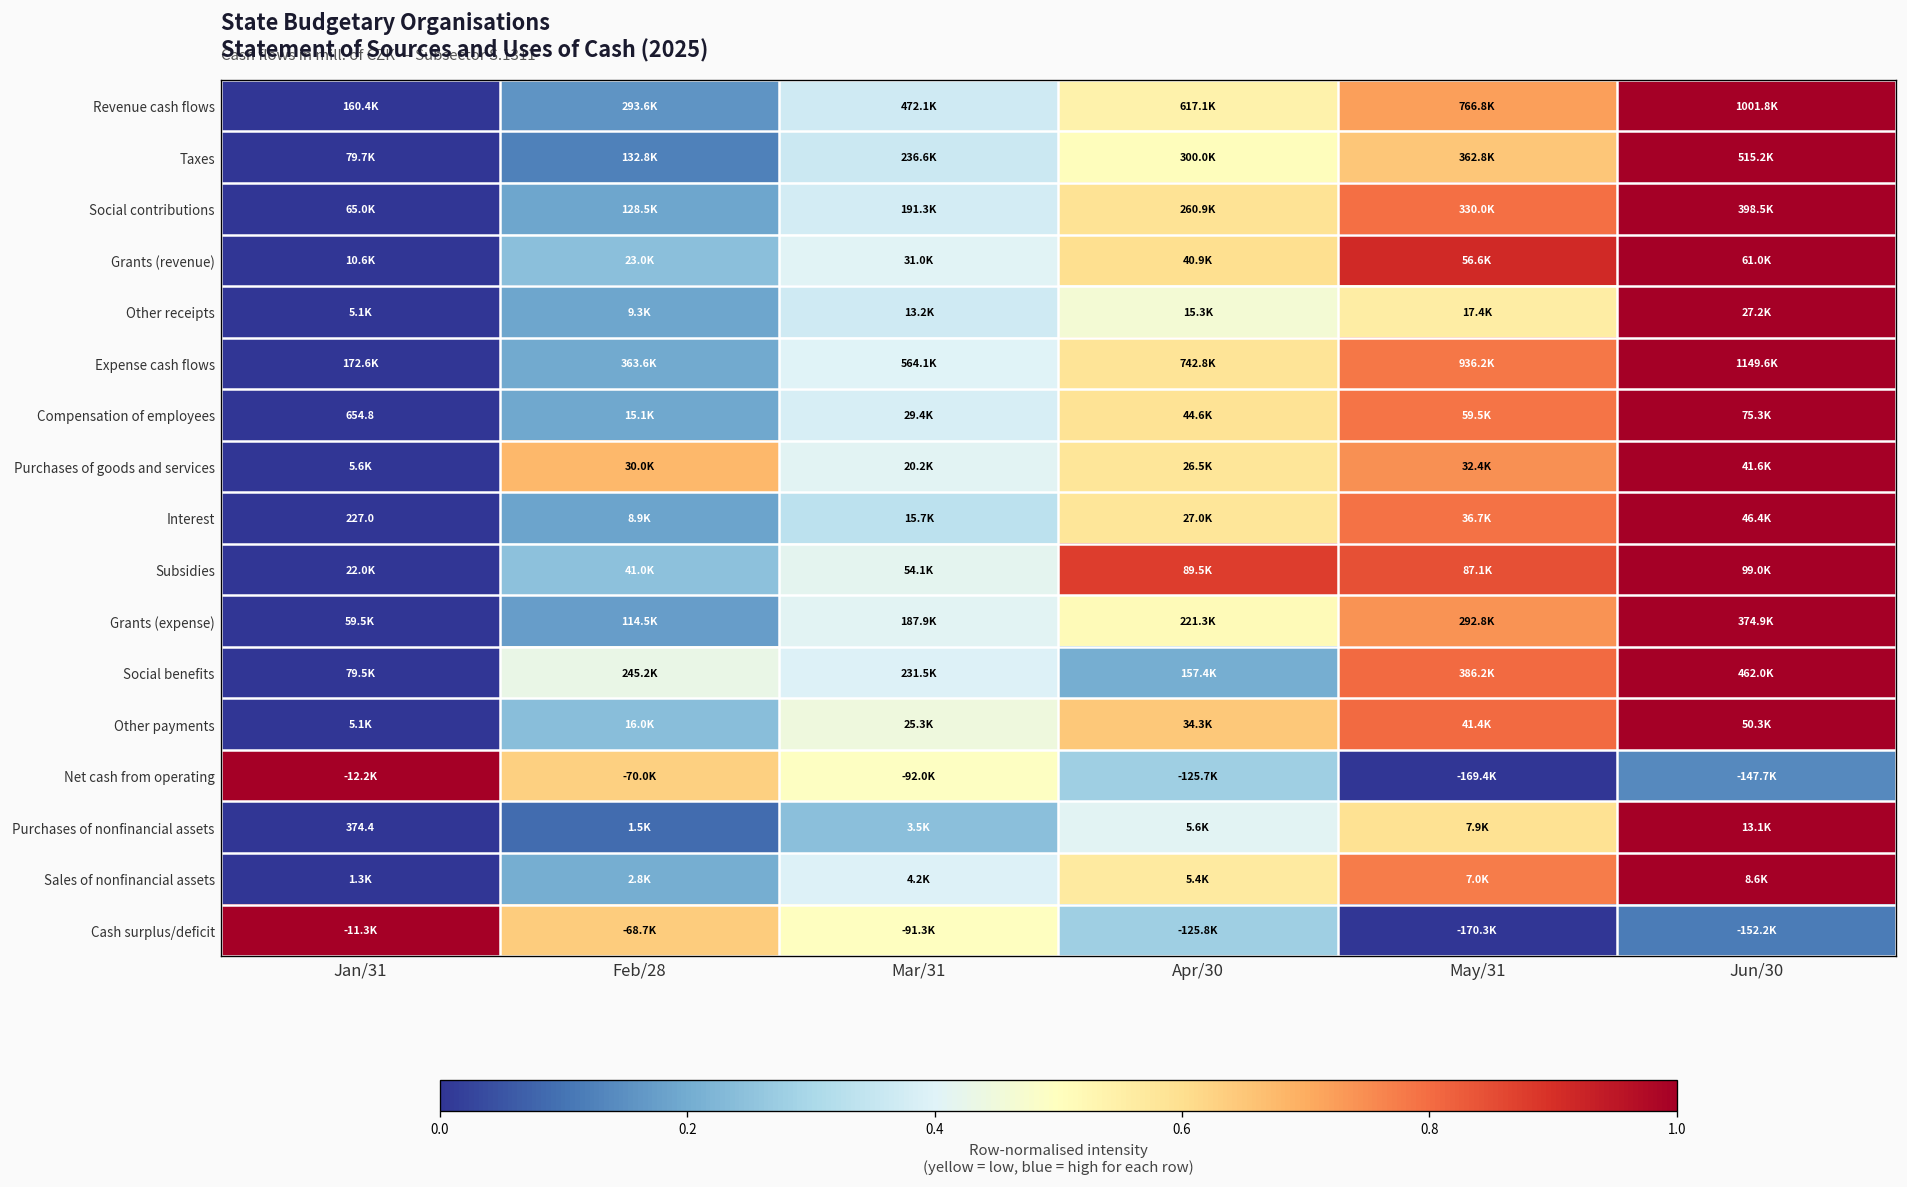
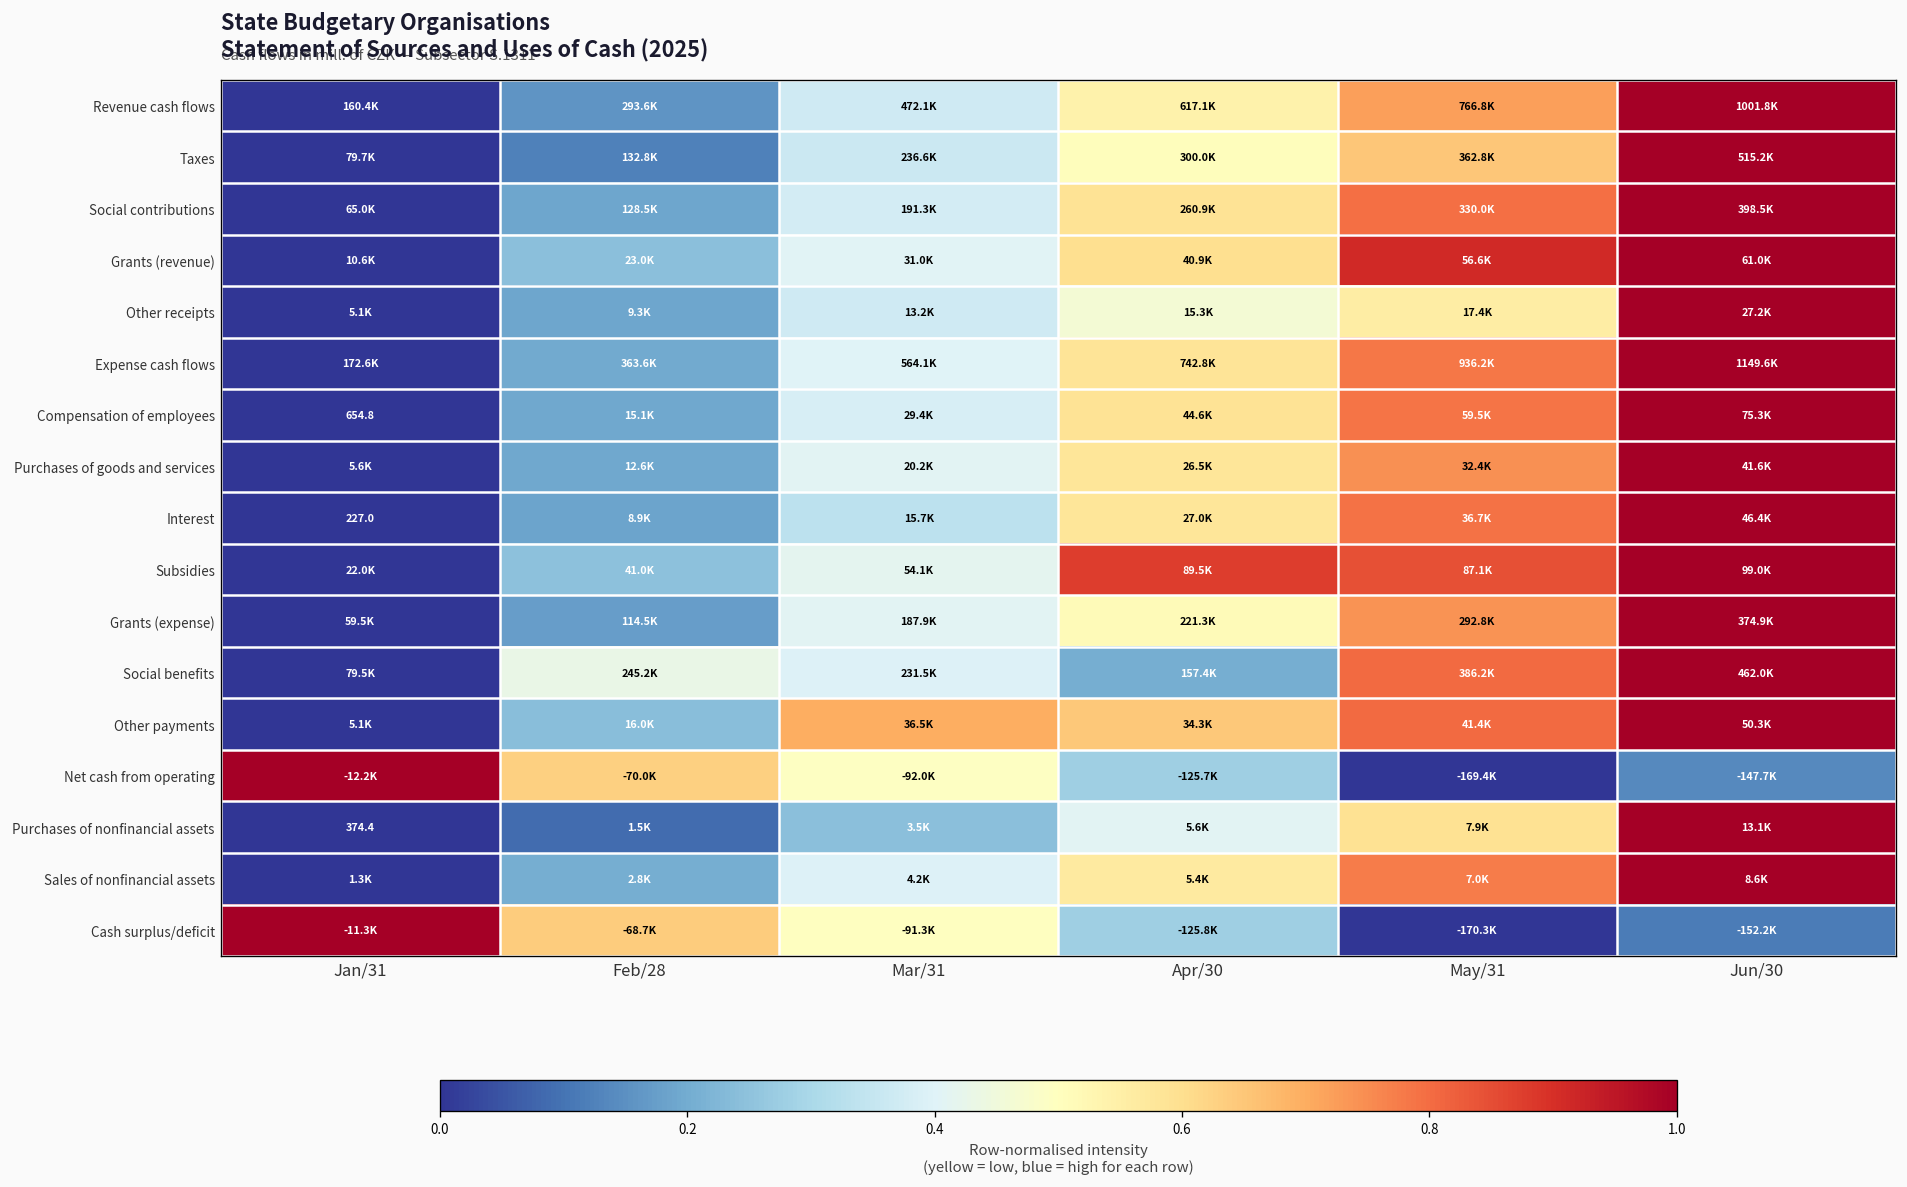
  {
    "Revenue cash flows": {
      "Jan/31": "160.4K",
      "Feb/28": "293.6K",
      "Mar/31": "472.1K",
      "Apr/30": "617.1K",
      "May/31": "766.8K",
      "Jun/30": "1001.8K"
    },
    "Taxes": {
      "Jan/31": "79.7K",
      "Feb/28": "132.8K",
      "Mar/31": "236.6K",
      "Apr/30": "300.0K",
      "May/31": "362.8K",
      "Jun/30": "515.2K"
    },
    "Social contributions": {
      "Jan/31": "65.0K",
      "Feb/28": "128.5K",
      "Mar/31": "191.3K",
      "Apr/30": "260.9K",
      "May/31": "330.0K",
      "Jun/30": "398.5K"
    },
    "Grants (revenue)": {
      "Jan/31": "10.6K",
      "Feb/28": "23.0K",
      "Mar/31": "31.0K",
      "Apr/30": "40.9K",
      "May/31": "56.6K",
      "Jun/30": "61.0K"
    },
    "Other receipts": {
      "Jan/31": "5.1K",
      "Feb/28": "9.3K",
      "Mar/31": "13.2K",
      "Apr/30": "15.3K",
      "May/31": "17.4K",
      "Jun/30": "27.2K"
    },
    "Expense cash flows": {
      "Jan/31": "172.6K",
      "Feb/28": "363.6K",
      "Mar/31": "564.1K",
      "Apr/30": "742.8K",
      "May/31": "936.2K",
      "Jun/30": "1149.6K"
    },
    "Compensation of employees": {
      "Jan/31": "654.8",
      "Feb/28": "15.1K",
      "Mar/31": "29.4K",
      "Apr/30": "44.6K",
      "May/31": "59.5K",
      "Jun/30": "75.3K"
    },
    "Purchases of goods and services": {
      "Jan/31": "5.6K",
-     "Feb/28": "30.0K",
+     "Feb/28": "12.6K",
      "Mar/31": "20.2K",
      "Apr/30": "26.5K",
      "May/31": "32.4K",
      "Jun/30": "41.6K"
    },
    "Interest": {
      "Jan/31": "227.0",
      "Feb/28": "8.9K",
      "Mar/31": "15.7K",
      "Apr/30": "27.0K",
      "May/31": "36.7K",
      "Jun/30": "46.4K"
    },
    "Subsidies": {
      "Jan/31": "22.0K",
      "Feb/28": "41.0K",
      "Mar/31": "54.1K",
      "Apr/30": "89.5K",
      "May/31": "87.1K",
      "Jun/30": "99.0K"
    },
    "Grants (expense)": {
      "Jan/31": "59.5K",
      "Feb/28": "114.5K",
      "Mar/31": "187.9K",
      "Apr/30": "221.3K",
      "May/31": "292.8K",
      "Jun/30": "374.9K"
    },
    "Social benefits": {
      "Jan/31": "79.5K",
      "Feb/28": "245.2K",
      "Mar/31": "231.5K",
      "Apr/30": "157.4K",
      "May/31": "386.2K",
      "Jun/30": "462.0K"
    },
    "Other payments": {
      "Jan/31": "5.1K",
      "Feb/28": "16.0K",
-     "Mar/31": "25.3K",
+     "Mar/31": "36.5K",
      "Apr/30": "34.3K",
      "May/31": "41.4K",
      "Jun/30": "50.3K"
    },
    "Net cash from operating": {
      "Jan/31": "-12.2K",
      "Feb/28": "-70.0K",
      "Mar/31": "-92.0K",
      "Apr/30": "-125.7K",
      "May/31": "-169.4K",
      "Jun/30": "-147.7K"
    },
    "Purchases of nonfinancial assets": {
      "Jan/31": "374.4",
      "Feb/28": "1.5K",
      "Mar/31": "3.5K",
      "Apr/30": "5.6K",
      "May/31": "7.9K",
      "Jun/30": "13.1K"
    },
    "Sales of nonfinancial assets": {
      "Jan/31": "1.3K",
      "Feb/28": "2.8K",
      "Mar/31": "4.2K",
      "Apr/30": "5.4K",
      "May/31": "7.0K",
      "Jun/30": "8.6K"
    },
    "Cash surplus/deficit": {
      "Jan/31": "-11.3K",
      "Feb/28": "-68.7K",
      "Mar/31": "-91.3K",
      "Apr/30": "-125.8K",
      "May/31": "-170.3K",
      "Jun/30": "-152.2K"
    }
  }
